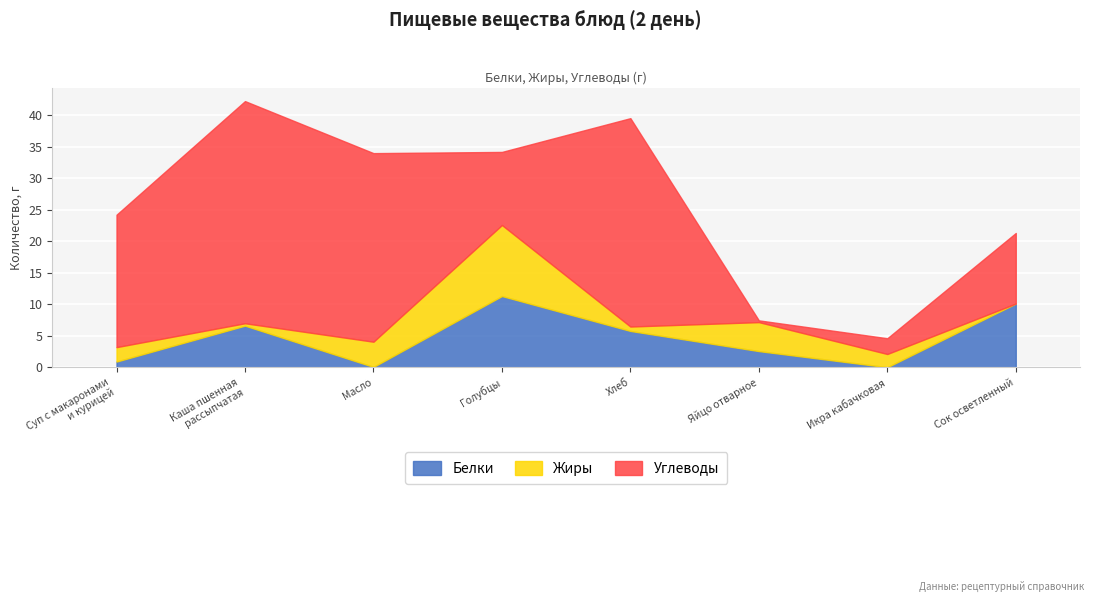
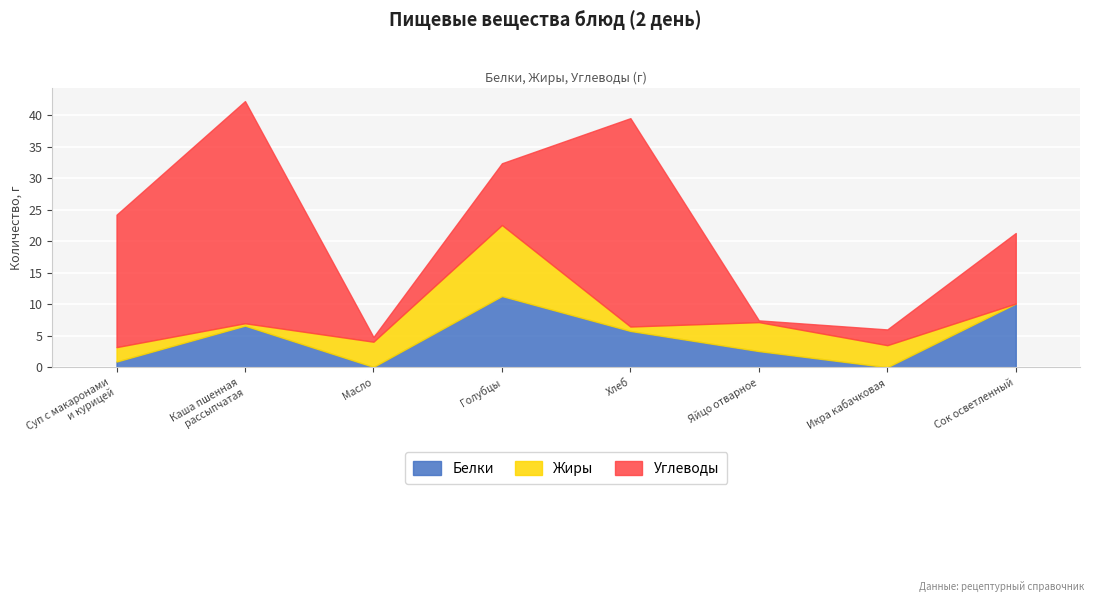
  {
    "Белки": {
      "Суп с макаронами и курицей": 1,
      "Каша пшенная рассыпчатая": 7,
      "Голубцы": 11,
      "Хлеб": 6,
      "Яйцо отварное": 3,
      "Икра кабачковая": 0,
      "Сок осветленный": 10
    },
    "Жиры": {
      "Суп с макаронами и курицей": 2,
      "Масло": 4,
      "Голубцы": 11,
      "Хлеб": 1,
      "Яйцо отварное": 5,
-     "Икра кабачковая": 2,
+     "Икра кабачковая": 4,
      "Сок осветленный": 0
    },
    "Углеводы": {
      "Суп с макаронами и курицей": 21,
      "Каша пшенная рассыпчатая": 35,
-     "Масло": 30,
-     "Голубцы": 12,
+     "Масло": 1,
+     "Голубцы": 10,
      "Хлеб": 33,
      "Икра кабачковая": 3,
      "Сок осветленный": 11
    }
  }
